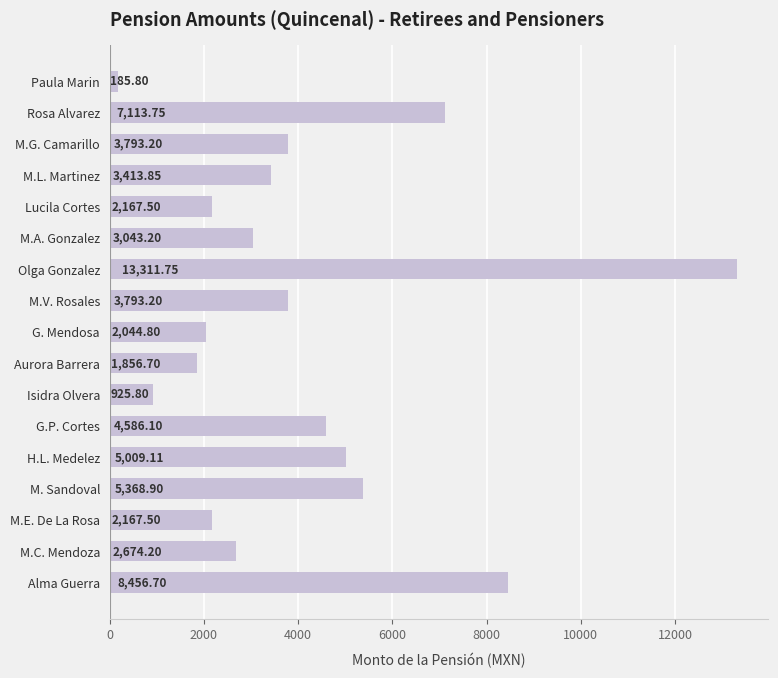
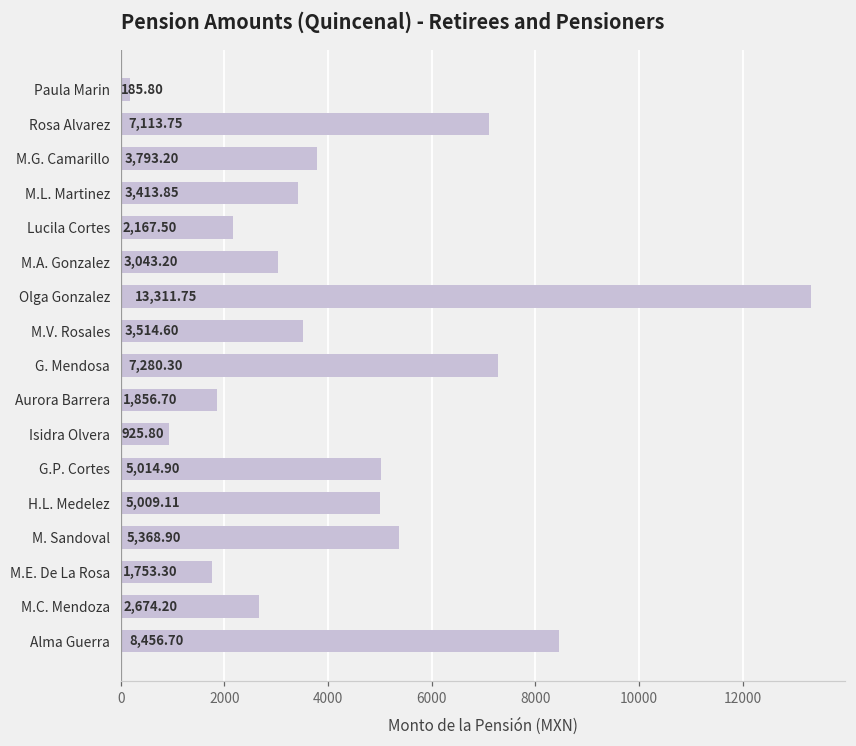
  {
    "Paula Marin": "185.80",
    "Rosa Alvarez": "7,113.75",
    "M.G. Camarillo": "3,793.20",
    "M.L. Martinez": "3,413.85",
    "Lucila Cortes": "2,167.50",
    "M.A. Gonzalez": "3,043.20",
    "Olga Gonzalez": "13,311.75",
-   "M.V. Rosales": "3,793.20",
-   "G. Mendosa": "2,044.80",
+   "M.V. Rosales": "3,514.60",
+   "G. Mendosa": "7,280.30",
    "Aurora Barrera": "1,856.70",
    "Isidra Olvera": "925.80",
-   "G.P. Cortes": "4,586.10",
+   "G.P. Cortes": "5,014.90",
    "H.L. Medelez": "5,009.11",
    "M. Sandoval": "5,368.90",
-   "M.E. De La Rosa": "2,167.50",
+   "M.E. De La Rosa": "1,753.30",
    "M.C. Mendoza": "2,674.20",
    "Alma Guerra": "8,456.70"
  }
